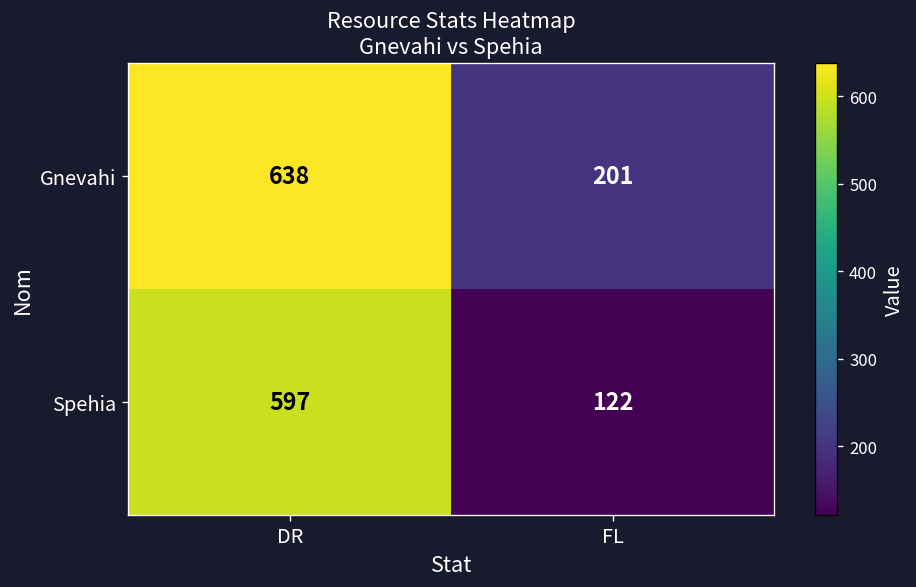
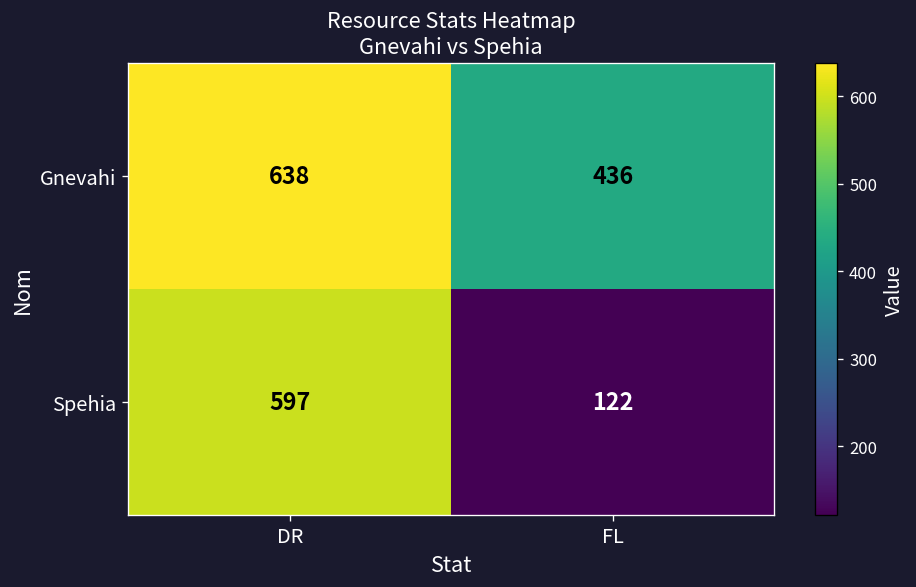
  {
    "Gnevahi": {
      "DR": 638,
-     "FL": 201
+     "FL": 436
    },
    "Spehia": {
      "DR": 597,
      "FL": 122
    }
  }
